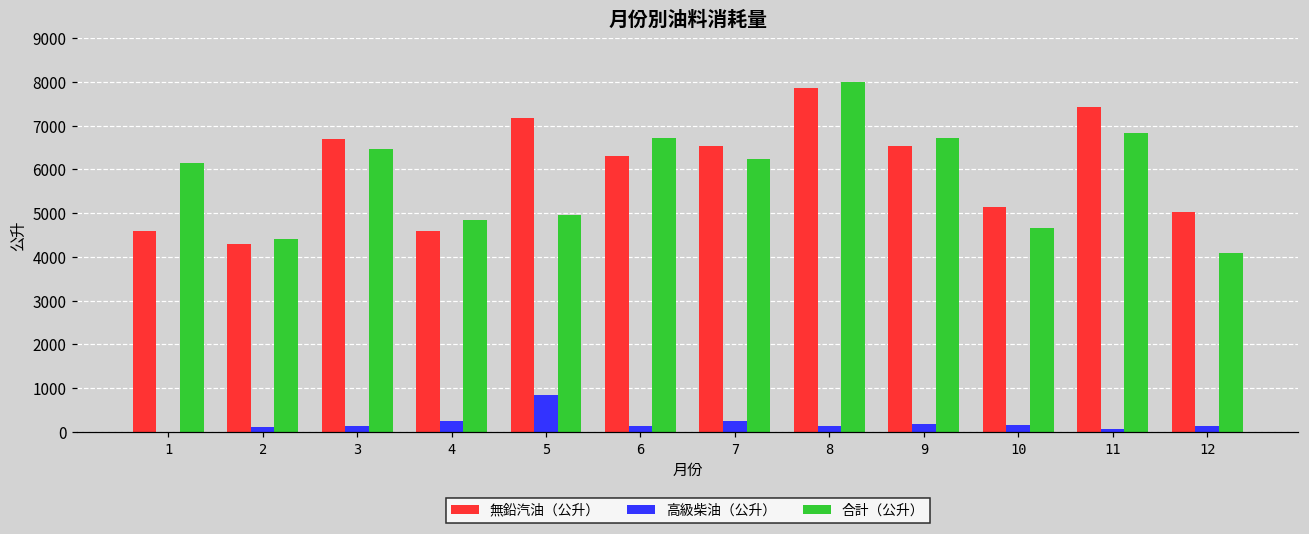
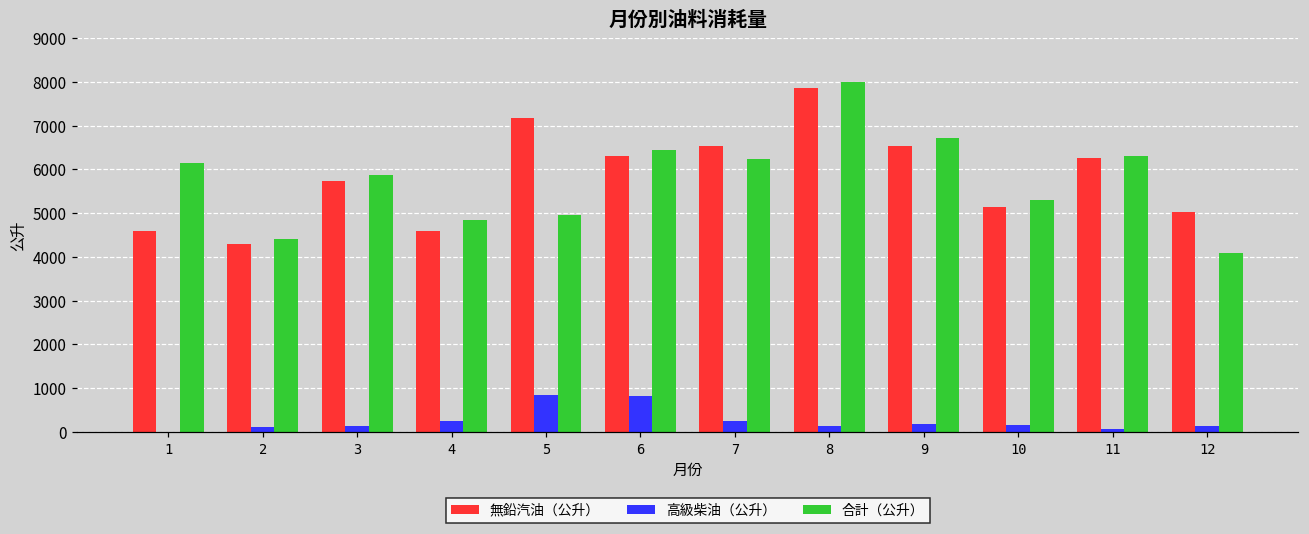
  {
    "無鉛汽油（公升）": {
      "1": 4600,
      "2": 4300,
-     "3": 6700,
+     "3": 5700,
      "4": 4600,
      "5": 7200,
      "6": 6300,
      "7": 6500,
      "8": 7900,
      "9": 6500,
      "10": 5100,
-     "11": 7400,
+     "11": 6200,
      "12": 5000
    },
    "高級柴油（公升）": {
      "1": 0,
      "2": 100,
      "3": 100,
      "4": 200,
      "5": 800,
-     "6": 100,
+     "6": 800,
      "7": 200,
      "8": 100,
      "9": 200,
      "10": 200,
      "11": 100,
      "12": 100
    },
    "合計（公升）": {
      "1": 6100,
      "2": 4400,
-     "3": 6500,
+     "3": 5900,
      "4": 4800,
      "5": 4900,
-     "6": 6700,
+     "6": 6400,
      "7": 6200,
      "8": 8000,
      "9": 6700,
-     "10": 4700,
-     "11": 6800,
+     "10": 5300,
+     "11": 6300,
      "12": 4100
    }
  }
